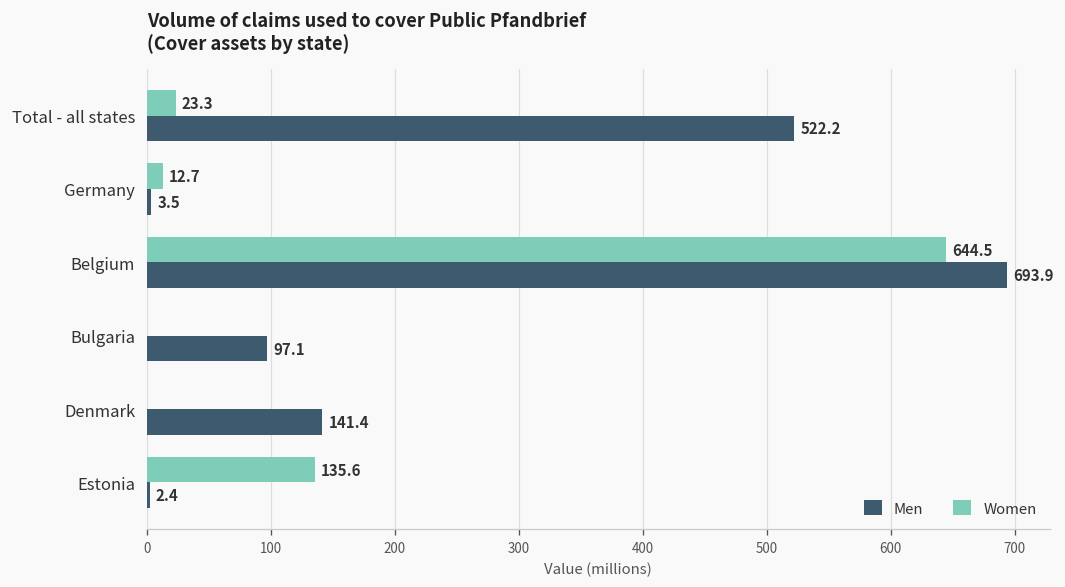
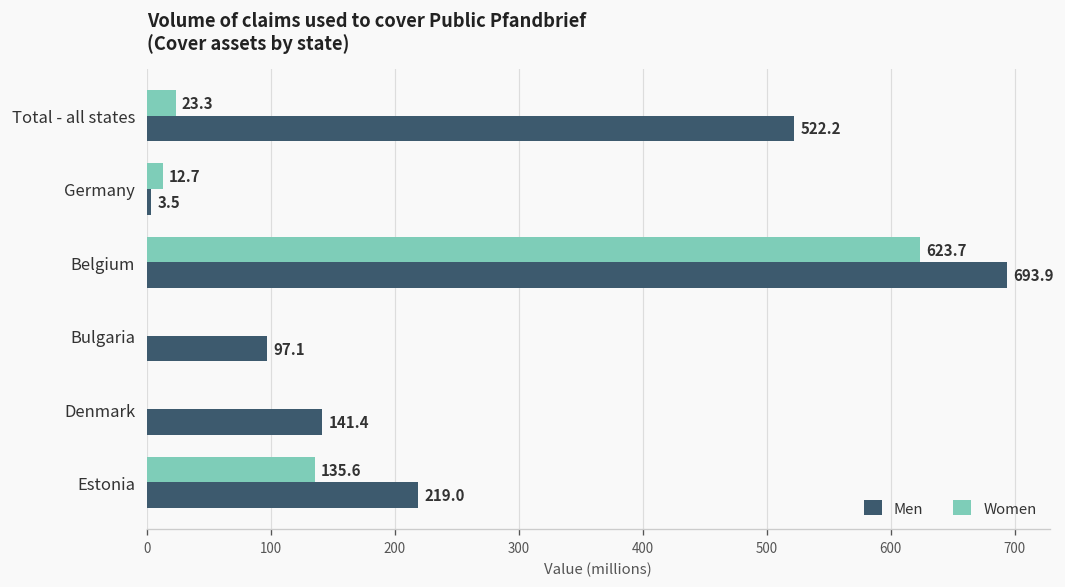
  {
    "Men": {
      "Total - all states": 522.2,
      "Germany": 3.5,
      "Belgium": 693.9,
      "Bulgaria": 97.1,
      "Denmark": 141.4,
-     "Estonia": 2.4
+     "Estonia": 219.0
    },
    "Women": {
      "Total - all states": 23.3,
      "Germany": 12.7,
-     "Belgium": 644.5,
+     "Belgium": 623.7,
      "Estonia": 135.6
    }
  }
